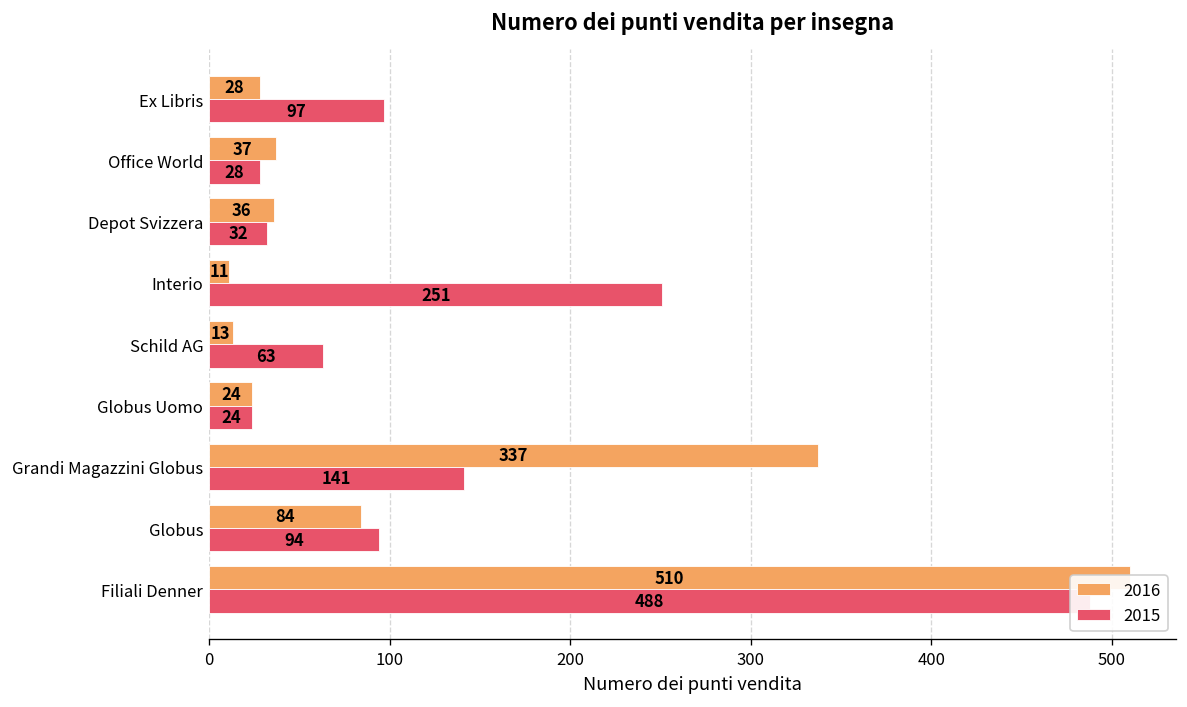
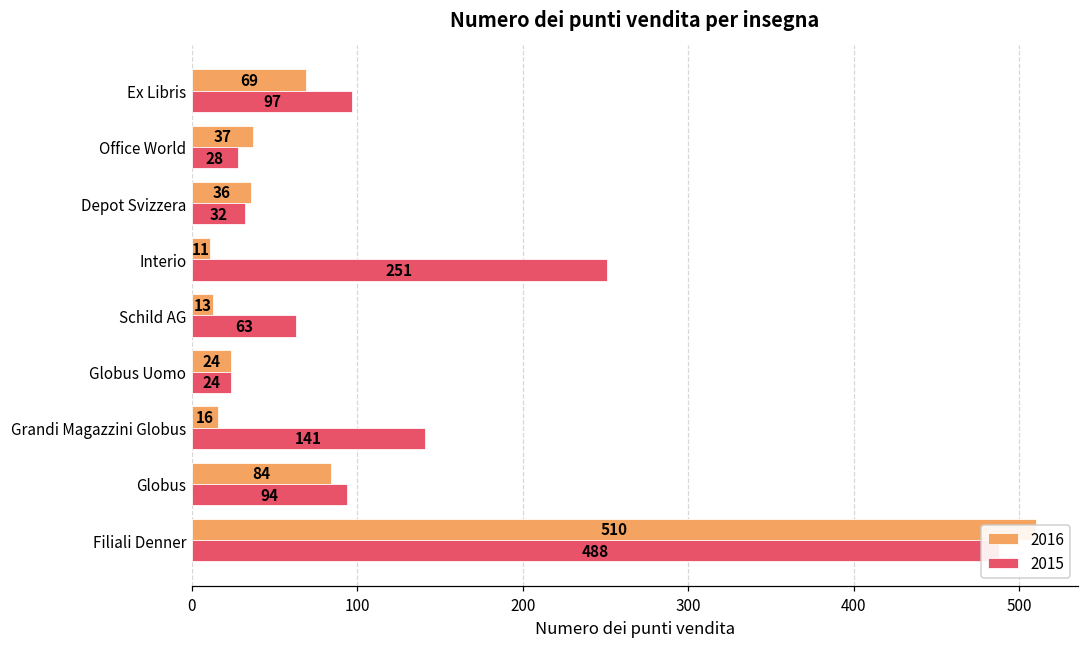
  {
    "2016": {
-     "Ex Libris": 28,
+     "Ex Libris": 69,
      "Office World": 37,
      "Depot Svizzera": 36,
      "Interio": 11,
      "Schild AG": 13,
      "Globus Uomo": 24,
-     "Grandi Magazzini Globus": 337,
+     "Grandi Magazzini Globus": 16,
      "Globus": 84
    },
    "2015": {
      "Ex Libris": 97,
      "Office World": 28,
      "Depot Svizzera": 32,
      "Interio": 251,
      "Schild AG": 63,
      "Globus Uomo": 24,
      "Grandi Magazzini Globus": 141,
      "Globus": 94
    }
  }
